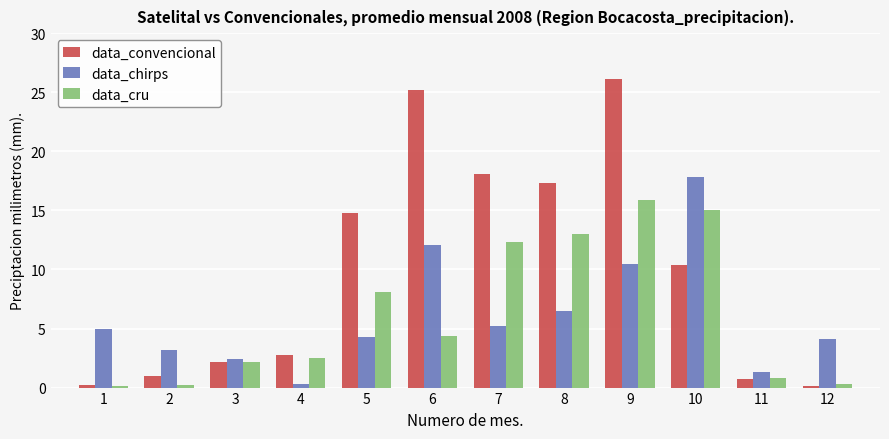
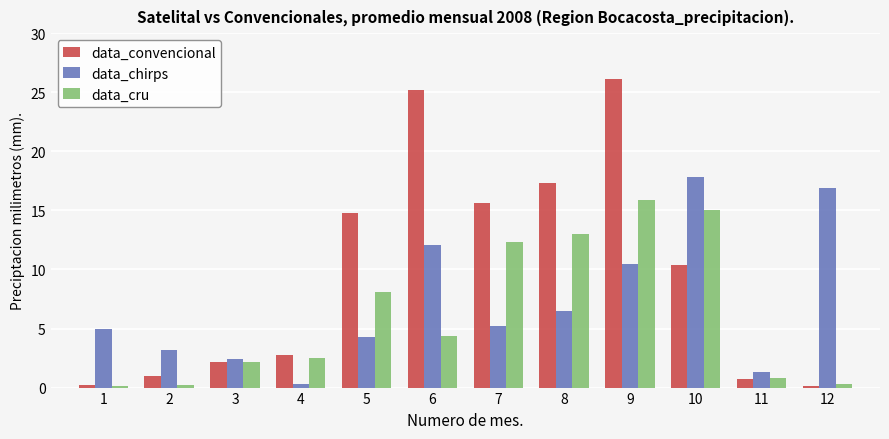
  {
    "data_convencional": {
      "2": 1.0,
      "3": 2.2,
      "4": 2.8,
      "5": 14.8,
      "6": 25.2,
-     "7": 18.1,
+     "7": 15.6,
      "8": 17.3,
      "9": 26.1,
      "10": 10.4,
      "11": 0.7
    },
    "data_chirps": {
      "1": 5.0,
      "2": 3.2,
      "3": 2.4,
      "4": 0.3,
      "5": 4.3,
      "6": 12.1,
      "7": 5.2,
      "8": 6.5,
      "9": 10.5,
      "10": 17.8,
      "11": 1.3,
-     "12": 4.1
+     "12": 16.9
    },
    "data_cru": {
      "3": 2.2,
      "4": 2.5,
      "5": 8.1,
      "6": 4.4,
      "7": 12.3,
      "8": 13.0,
      "9": 15.9,
      "10": 15.0,
      "11": 0.8,
      "12": 0.3
    }
  }
